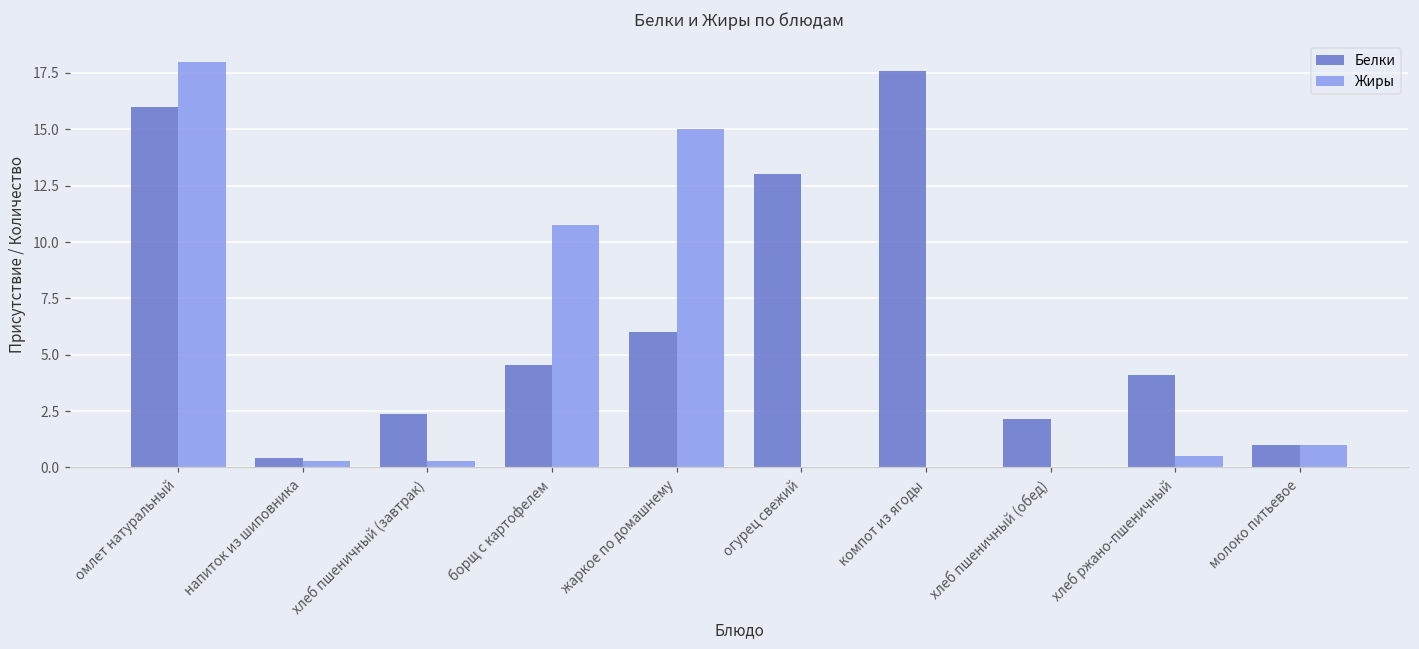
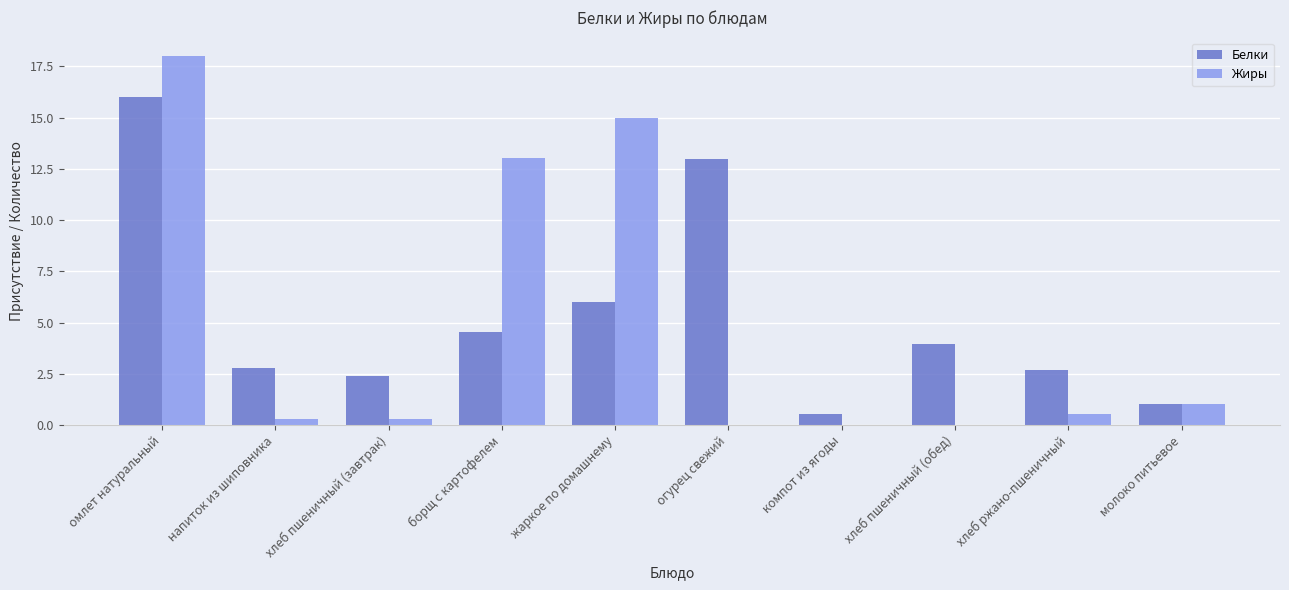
  {
    "Белки": {
      "омлет натуральный": 16.0,
-     "напиток из шиповника": 0.4,
+     "напиток из шиповника": 2.8,
      "хлеб пшеничный (завтрак)": 2.4,
      "борщ с картофелем": 4.5,
      "жаркое по домашнему": 6.0,
      "огурец свежий": 13.0,
-     "компот из ягоды": 17.6,
-     "хлеб пшеничный (обед)": 2.2,
-     "хлеб ржано-пшеничный": 4.1,
+     "компот из ягоды": 0.5,
+     "хлеб пшеничный (обед)": 4.0,
+     "хлеб ржано-пшеничный": 2.7,
      "молоко питьевое": 1.0
    },
    "Жиры": {
      "омлет натуральный": 18.0,
      "напиток из шиповника": 0.3,
      "хлеб пшеничный (завтрак)": 0.3,
-     "борщ с картофелем": 10.8,
+     "борщ с картофелем": 13.0,
      "жаркое по домашнему": 15.0,
      "огурец свежий": 0.0,
      "компот из ягоды": 0.0,
      "хлеб пшеничный (обед)": 0.0,
      "хлеб ржано-пшеничный": 0.5,
      "молоко питьевое": 1.0
    }
  }
